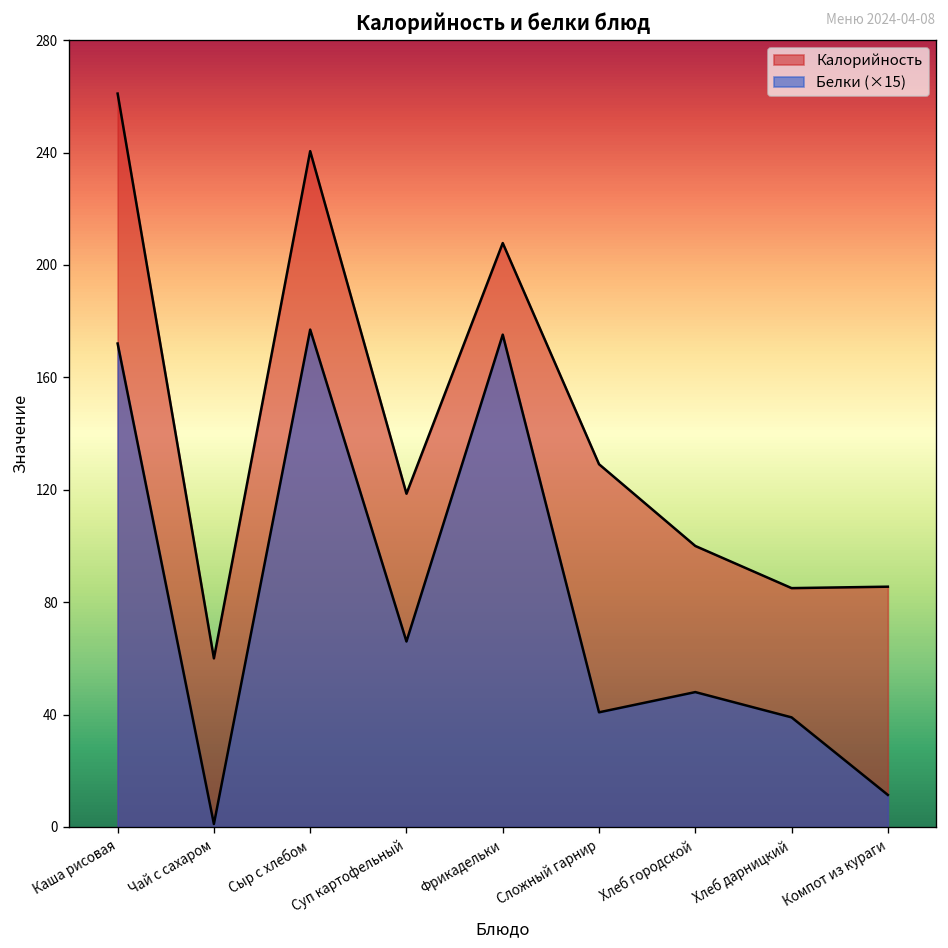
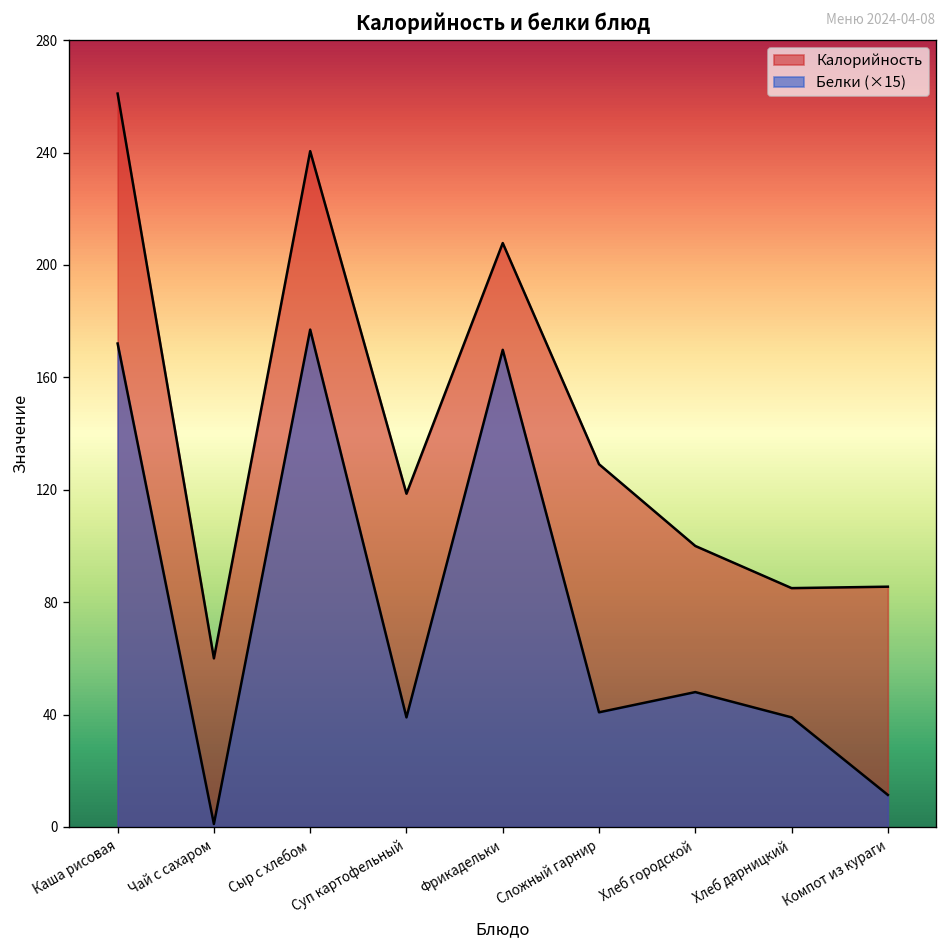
  {
    "Калорийность": {
      "Каша рисовая": 261,
      "Чай с сахаром": 60,
      "Сыр с хлебом": 241,
      "Суп картофельный": 119,
      "Фрикадельки": 208,
      "Сложный гарнир": 129,
      "Хлеб городской": 100,
      "Хлеб дарницкий": 85,
      "Компот из кураги": 86
    },
    "Белки (×15)": {
      "Каша рисовая": 172,
      "Чай с сахаром": 1,
      "Сыр с хлебом": 177,
-     "Суп картофельный": 66,
-     "Фрикадельки": 175,
+     "Суп картофельный": 39,
+     "Фрикадельки": 170,
      "Сложный гарнир": 41,
      "Хлеб городской": 48,
      "Хлеб дарницкий": 39,
      "Компот из кураги": 11
    }
  }
